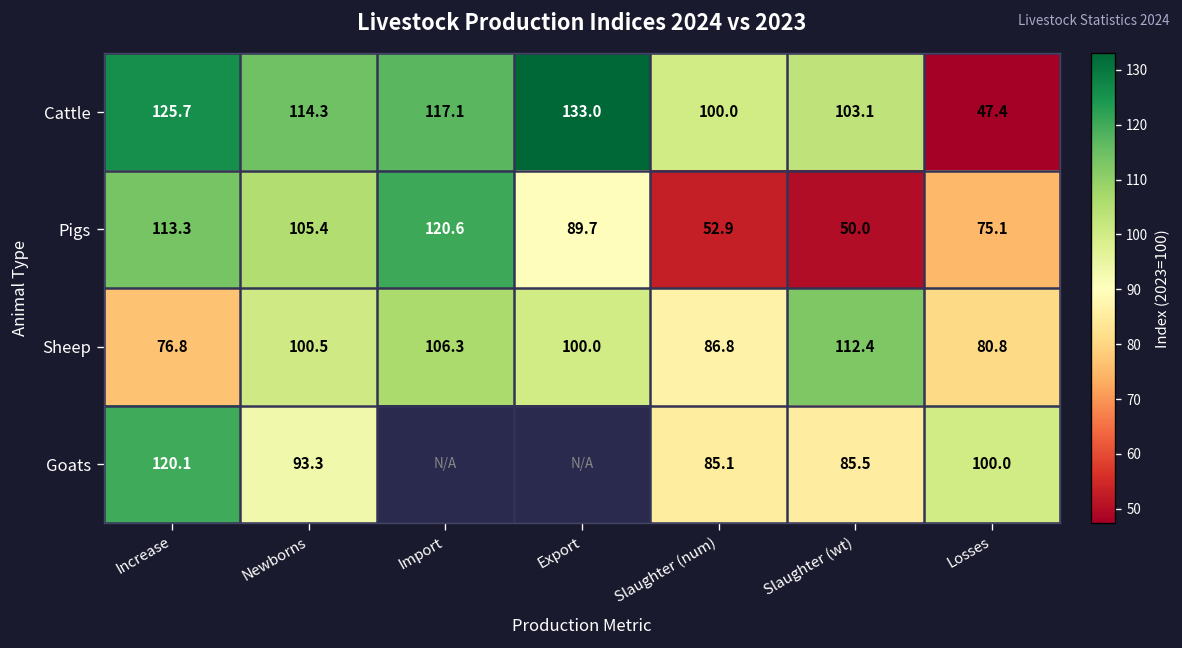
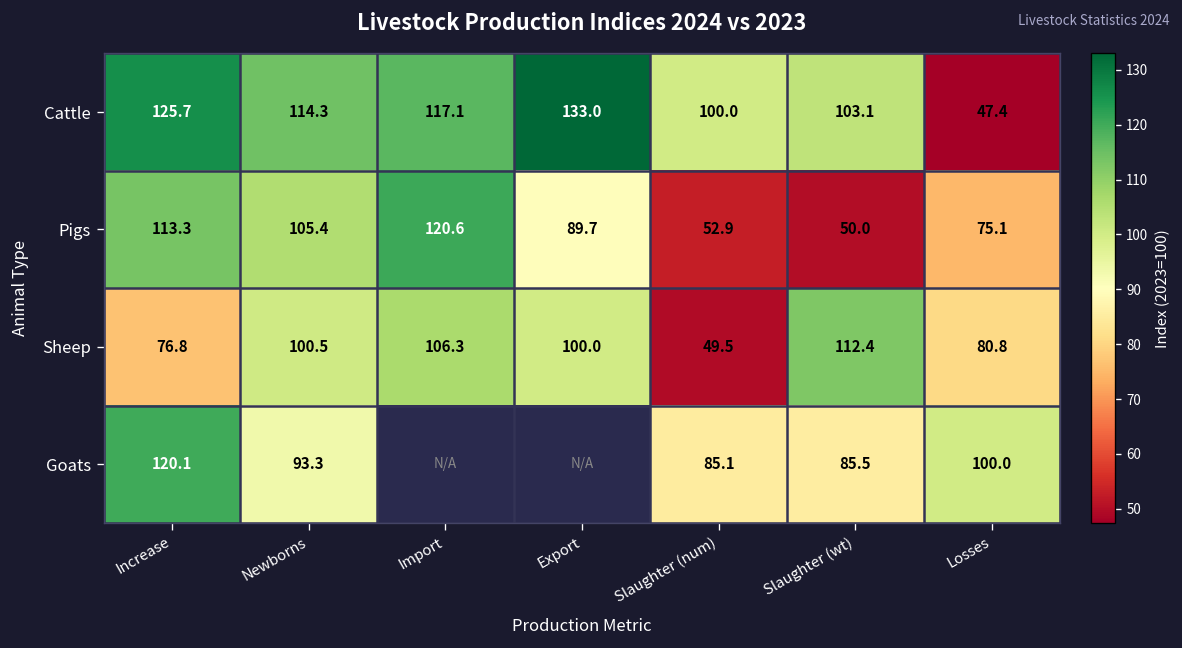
  {
    "Cattle": {
      "Increase": 125.7,
      "Newborns": 114.3,
      "Import": 117.1,
      "Export": 133.0,
      "Slaughter (num)": 100.0,
      "Slaughter (wt)": 103.1,
      "Losses": 47.4
    },
    "Pigs": {
      "Increase": 113.3,
      "Newborns": 105.4,
      "Import": 120.6,
      "Export": 89.7,
      "Slaughter (num)": 52.9,
      "Slaughter (wt)": 50.0,
      "Losses": 75.1
    },
    "Sheep": {
      "Increase": 76.8,
      "Newborns": 100.5,
      "Import": 106.3,
      "Export": 100.0,
-     "Slaughter (num)": 86.8,
+     "Slaughter (num)": 49.5,
      "Slaughter (wt)": 112.4,
      "Losses": 80.8
    },
    "Goats": {
      "Increase": 120.1,
      "Newborns": 93.3,
      "Slaughter (num)": 85.1,
      "Slaughter (wt)": 85.5,
      "Losses": 100.0
    }
  }
